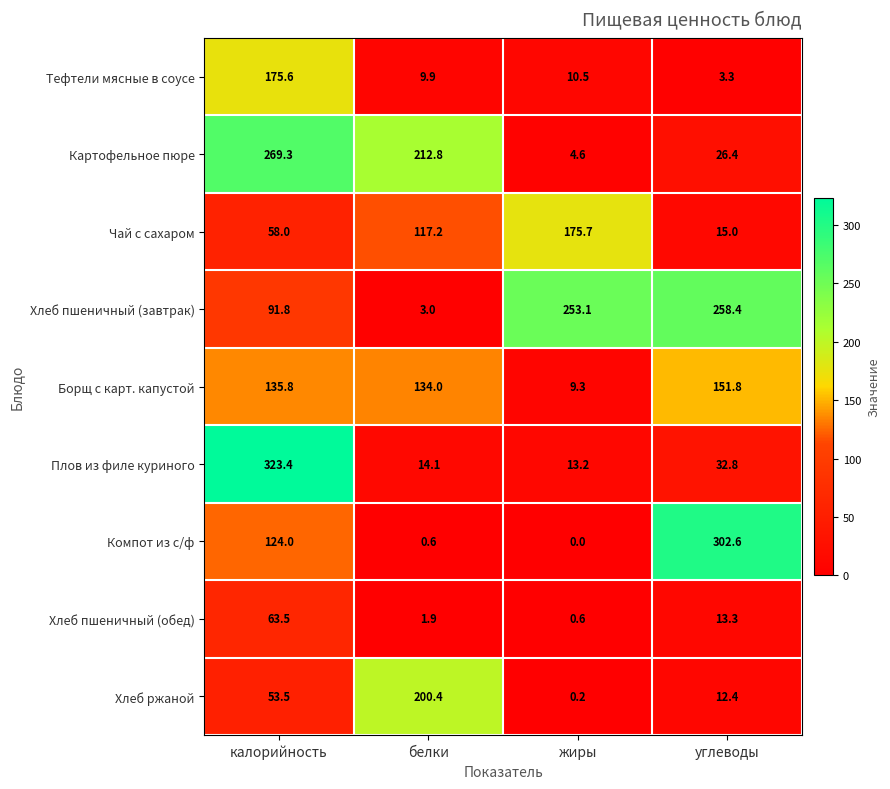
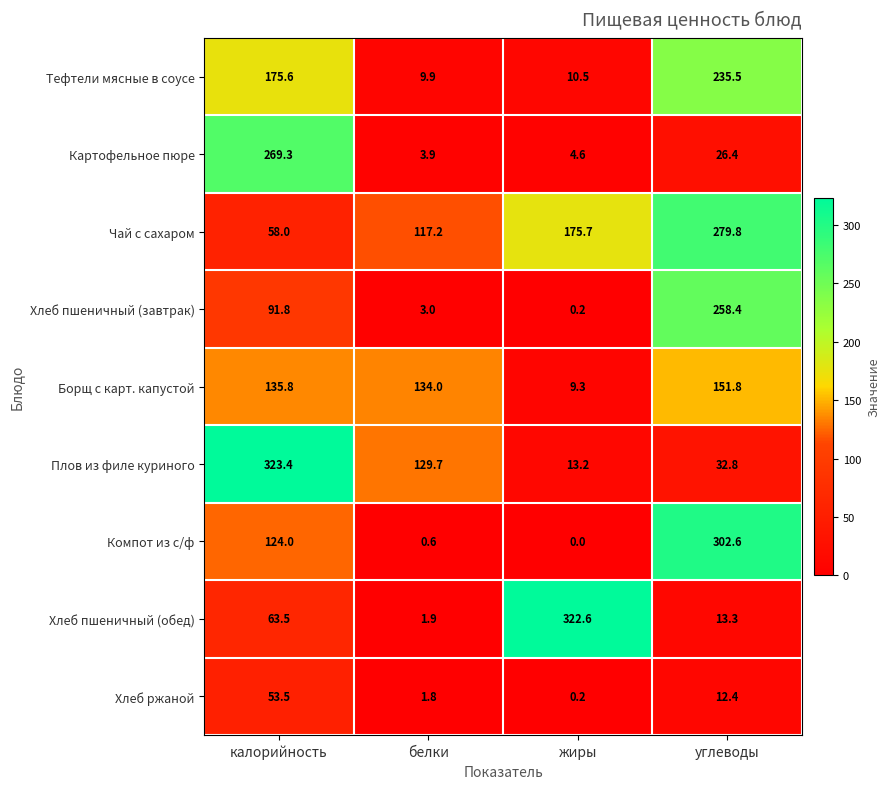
  {
    "Тефтели мясные в соусе": {
      "калорийность": 175.6,
      "белки": 9.9,
      "жиры": 10.5,
-     "углеводы": 3.3
+     "углеводы": 235.5
    },
    "Картофельное пюре": {
      "калорийность": 269.3,
-     "белки": 212.8,
+     "белки": 3.9,
      "жиры": 4.6,
      "углеводы": 26.4
    },
    "Чай с сахаром": {
      "калорийность": 58.0,
      "белки": 117.2,
      "жиры": 175.7,
-     "углеводы": 15.0
+     "углеводы": 279.8
    },
    "Хлеб пшеничный (завтрак)": {
      "калорийность": 91.8,
      "белки": 3.0,
-     "жиры": 253.1,
+     "жиры": 0.2,
      "углеводы": 258.4
    },
    "Борщ с карт. капустой": {
      "калорийность": 135.8,
      "белки": 134.0,
      "жиры": 9.3,
      "углеводы": 151.8
    },
    "Плов из филе куриного": {
      "калорийность": 323.4,
-     "белки": 14.1,
+     "белки": 129.7,
      "жиры": 13.2,
      "углеводы": 32.8
    },
    "Компот из с/ф": {
      "калорийность": 124.0,
      "белки": 0.6,
      "жиры": 0.0,
      "углеводы": 302.6
    },
    "Хлеб пшеничный (обед)": {
      "калорийность": 63.5,
      "белки": 1.9,
-     "жиры": 0.6,
+     "жиры": 322.6,
      "углеводы": 13.3
    },
    "Хлеб ржаной": {
      "калорийность": 53.5,
-     "белки": 200.4,
+     "белки": 1.8,
      "жиры": 0.2,
      "углеводы": 12.4
    }
  }
